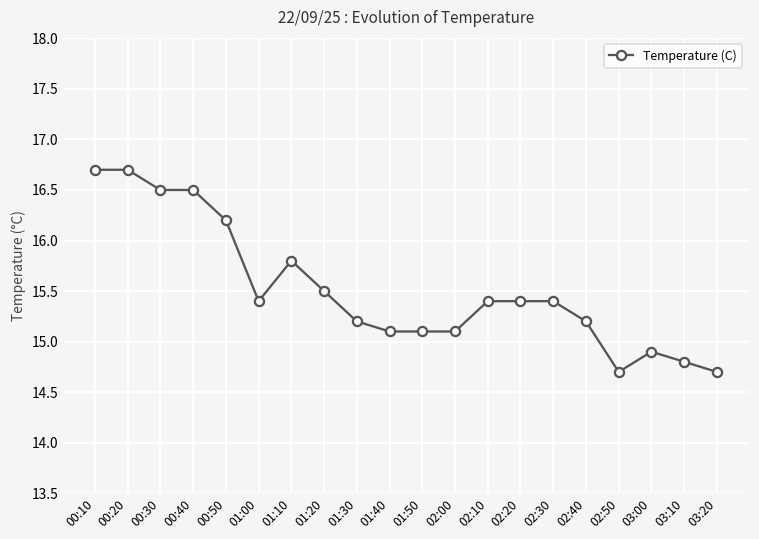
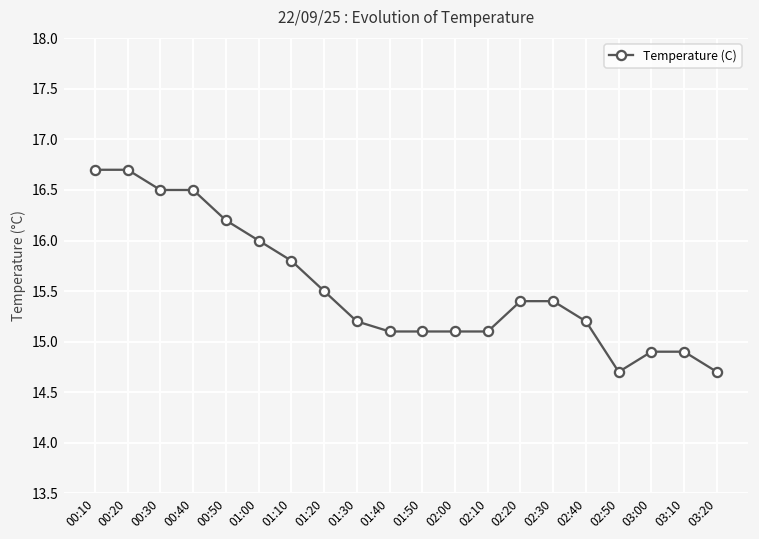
  {
    "00:10": 16.7,
    "00:20": 16.7,
    "00:30": 16.5,
    "00:40": 16.5,
    "00:50": 16.2,
-   "01:00": 15.4,
+   "01:00": 16.0,
    "01:10": 15.8,
    "01:20": 15.5,
    "01:30": 15.2,
    "01:40": 15.1,
    "01:50": 15.1,
    "02:00": 15.1,
-   "02:10": 15.4,
+   "02:10": 15.1,
    "02:20": 15.4,
    "02:30": 15.4,
    "02:40": 15.2,
    "02:50": 14.7,
    "03:00": 14.9,
-   "03:10": 14.8,
+   "03:10": 14.9,
    "03:20": 14.7
  }
